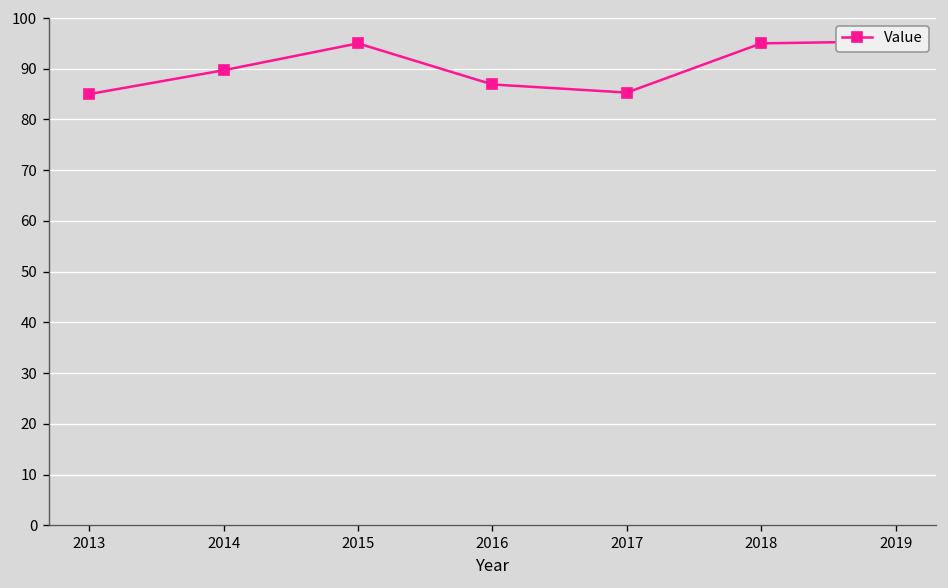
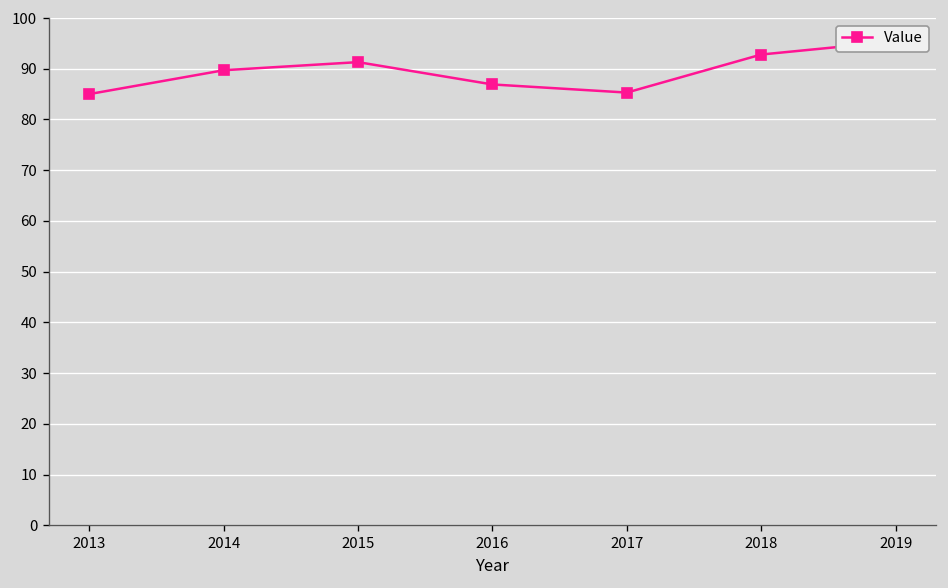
  {
    "2013": 85,
    "2014": 90,
-   "2015": 95,
+   "2015": 91,
    "2016": 87,
    "2017": 85,
-   "2018": 95
+   "2018": 93
  }
